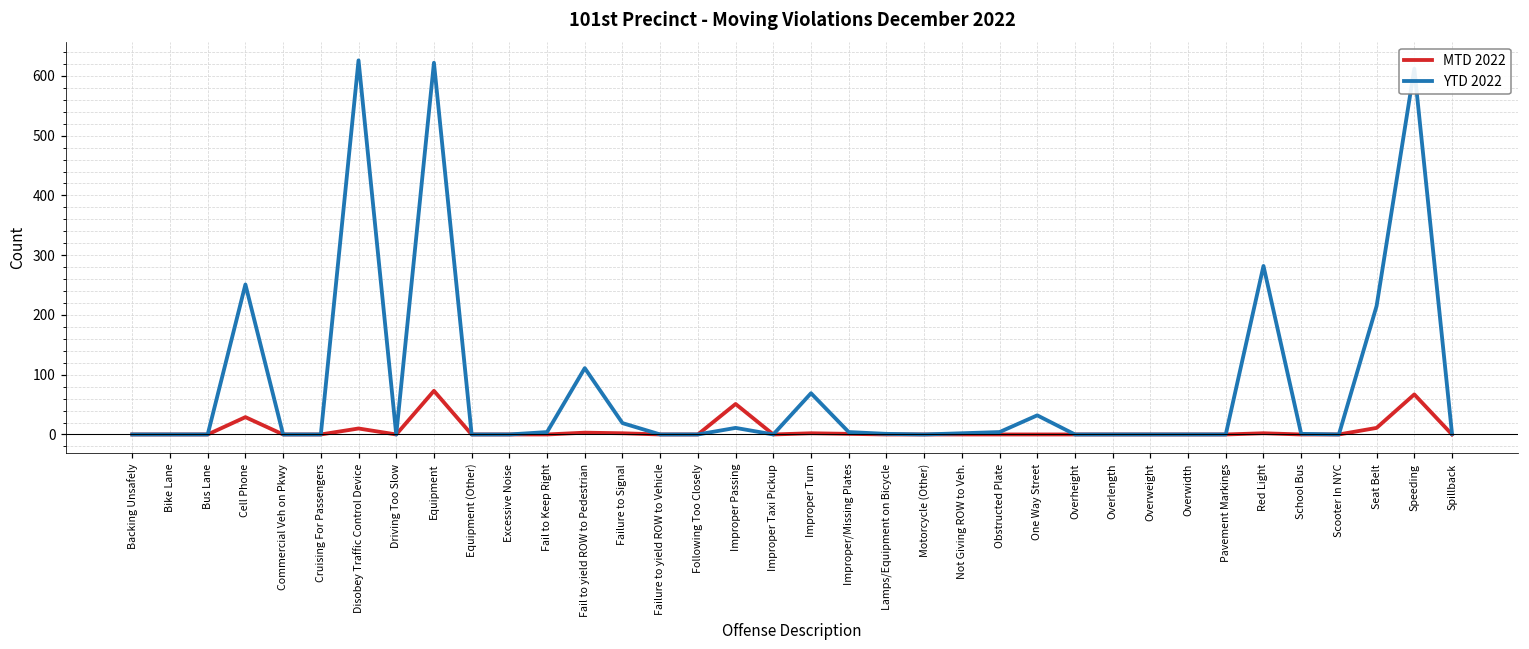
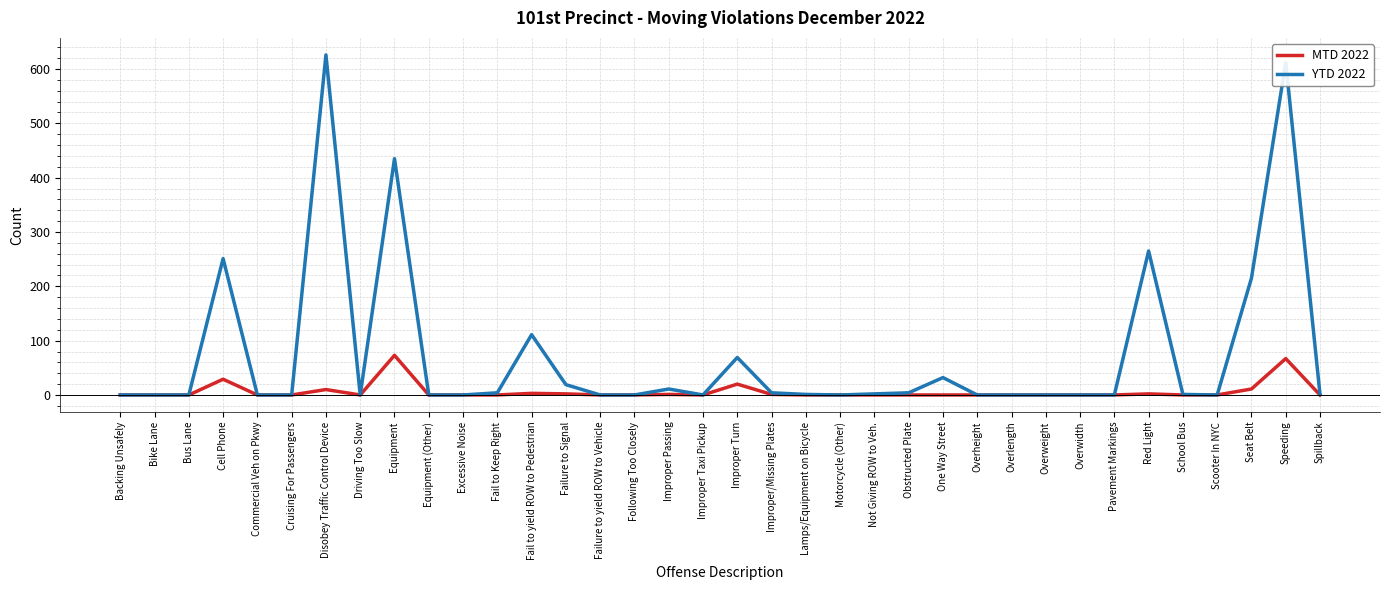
  {
    "MTD 2022": {
      "Cell Phone": 30,
      "Disobey Traffic Control Device": 10,
      "Equipment": 70,
      "Fail to yield ROW to Pedestrian": 0,
      "Failure to Signal": 0,
-     "Improper Passing": 50,
-     "Improper Turn": 0,
+     "Improper Passing": 0,
+     "Improper Turn": 20,
      "One Way Street": 0,
      "Red Light": 0,
      "Seat Belt": 10,
      "Speeding": 70
    },
    "YTD 2022": {
      "Cell Phone": 250,
      "Disobey Traffic Control Device": 630,
-     "Equipment": 620,
+     "Equipment": 440,
      "Fail to yield ROW to Pedestrian": 110,
      "Failure to Signal": 20,
      "Improper Passing": 10,
      "Improper Turn": 70,
      "One Way Street": 30,
-     "Red Light": 280,
+     "Red Light": 270,
      "Seat Belt": 220
    }
  }
